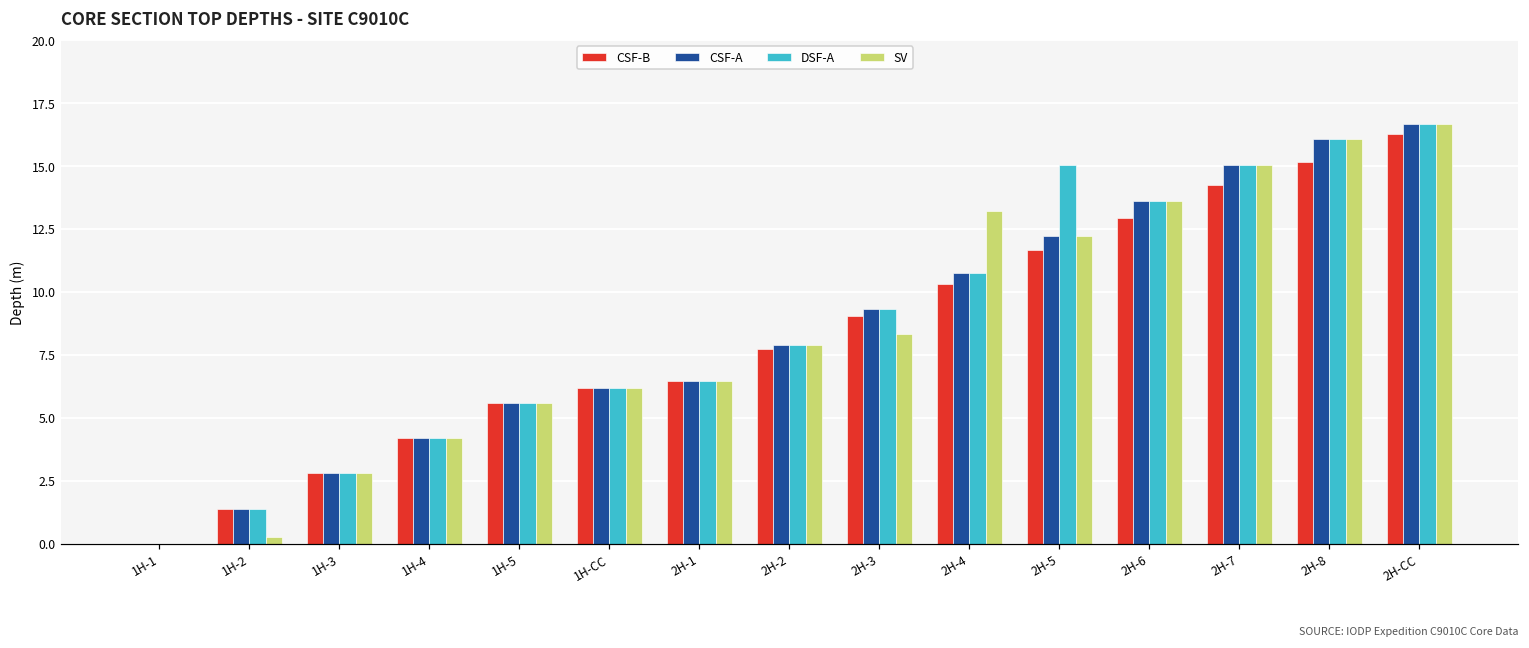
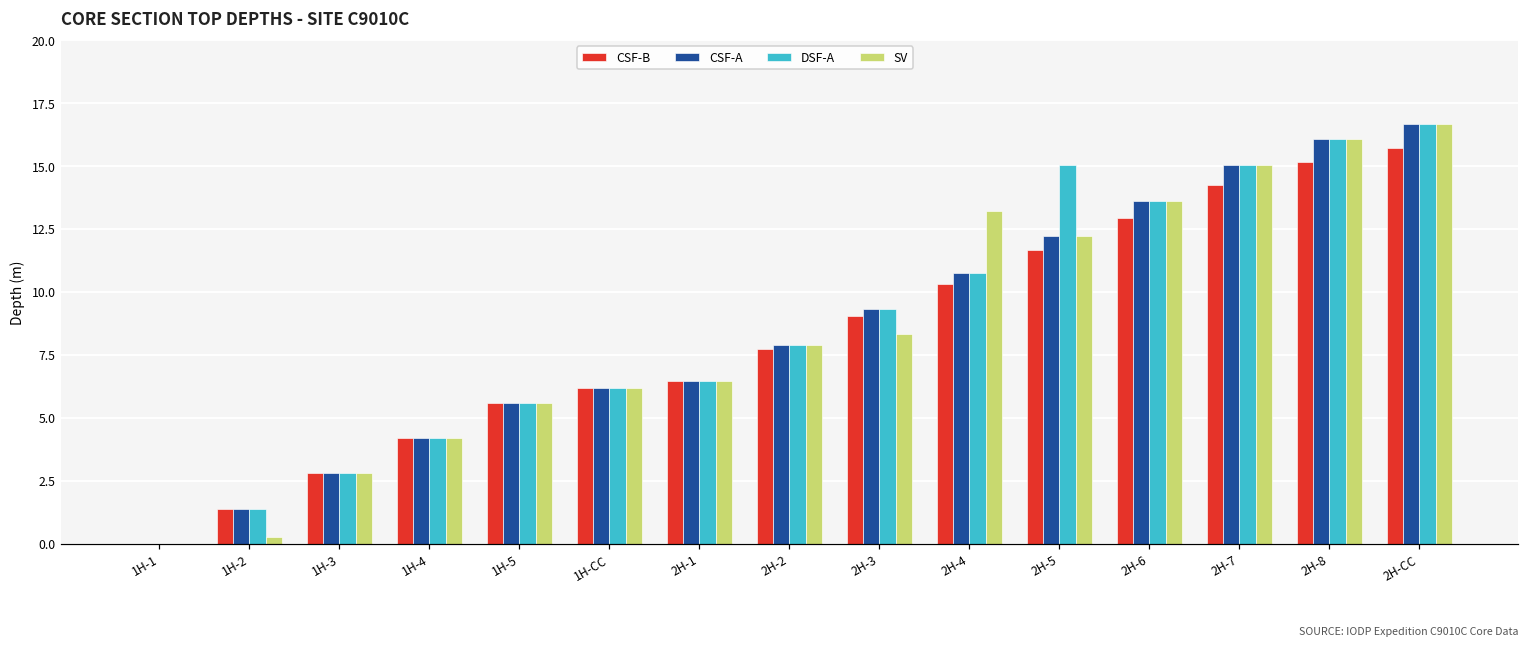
  {
    "CSF-B": {
      "1H-1": 0.0,
      "1H-2": 1.4,
      "1H-3": 2.8,
      "1H-4": 4.2,
      "1H-5": 5.6,
      "1H-CC": 6.2,
      "2H-1": 6.5,
      "2H-2": 7.8,
      "2H-3": 9.1,
      "2H-4": 10.3,
      "2H-5": 11.7,
      "2H-6": 13.0,
      "2H-7": 14.3,
      "2H-8": 15.2,
-     "2H-CC": 16.3
+     "2H-CC": 15.7
    },
    "CSF-A": {
      "1H-1": 0.0,
      "1H-2": 1.4,
      "1H-3": 2.8,
      "1H-4": 4.2,
      "1H-5": 5.6,
      "1H-CC": 6.2,
      "2H-1": 6.5,
      "2H-2": 7.9,
      "2H-3": 9.3,
      "2H-4": 10.8,
      "2H-5": 12.2,
      "2H-6": 13.6,
      "2H-7": 15.1,
      "2H-8": 16.1,
      "2H-CC": 16.7
    },
    "DSF-A": {
      "1H-1": 0.0,
      "1H-2": 1.4,
      "1H-3": 2.8,
      "1H-4": 4.2,
      "1H-5": 5.6,
      "1H-CC": 6.2,
      "2H-1": 6.5,
      "2H-2": 7.9,
      "2H-3": 9.3,
      "2H-4": 10.8,
      "2H-5": 15.0,
      "2H-6": 13.6,
      "2H-7": 15.1,
      "2H-8": 16.1,
      "2H-CC": 16.7
    },
    "SV": {
      "1H-1": 0.0,
      "1H-2": 0.3,
      "1H-3": 2.8,
      "1H-4": 4.2,
      "1H-5": 5.6,
      "1H-CC": 6.2,
      "2H-1": 6.5,
      "2H-2": 7.9,
      "2H-3": 8.3,
      "2H-4": 13.2,
      "2H-5": 12.2,
      "2H-6": 13.6,
      "2H-7": 15.1,
      "2H-8": 16.1,
      "2H-CC": 16.7
    }
  }
